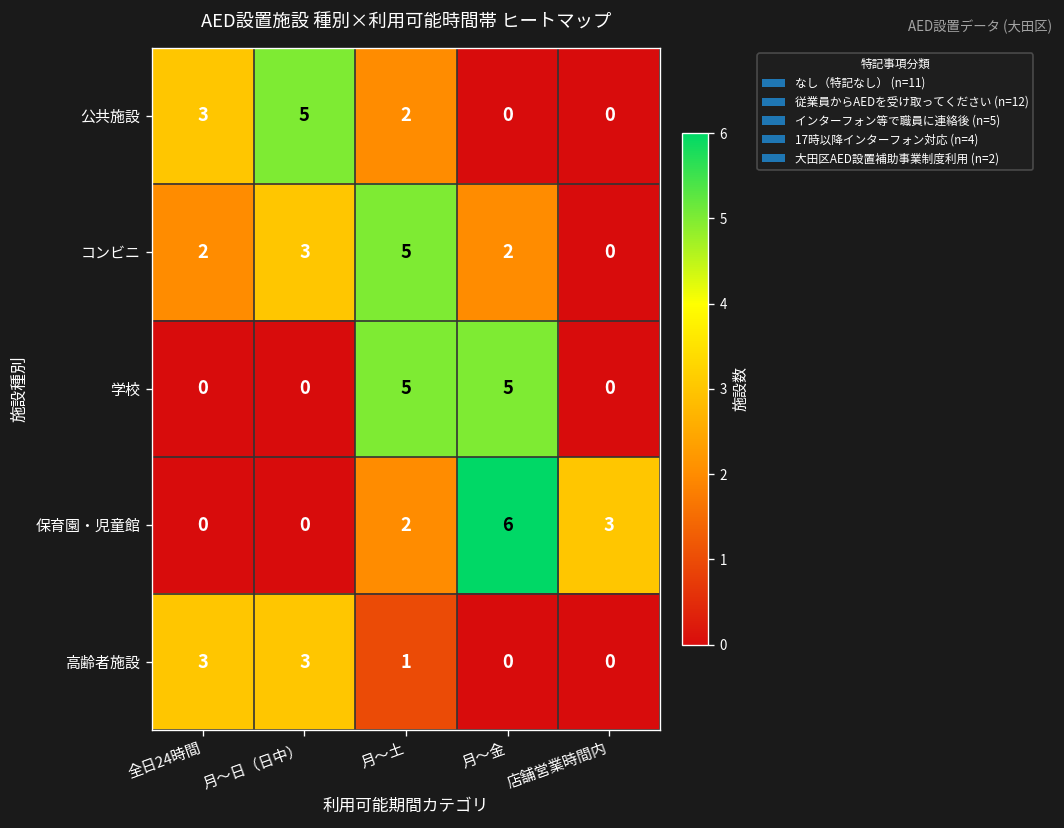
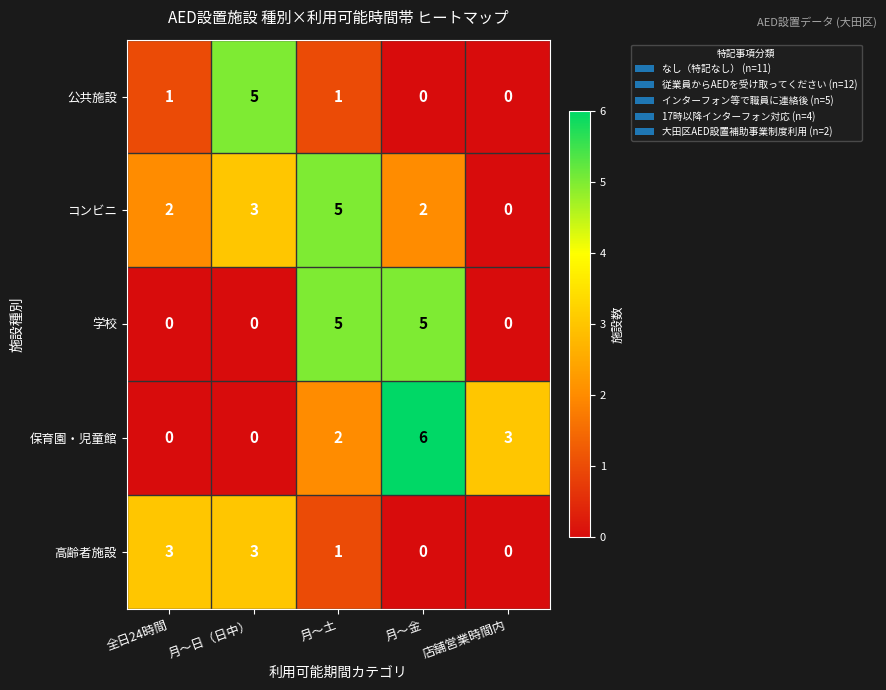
  {
    "公共施設": {
-     "全日24時間": 3,
+     "全日24時間": 1,
      "月〜日（日中）": 5,
-     "月〜土": 2,
+     "月〜土": 1,
      "月〜金": 0,
      "店舗営業時間内": 0
    },
    "コンビニ": {
      "全日24時間": 2,
      "月〜日（日中）": 3,
      "月〜土": 5,
      "月〜金": 2,
      "店舗営業時間内": 0
    },
    "学校": {
      "全日24時間": 0,
      "月〜日（日中）": 0,
      "月〜土": 5,
      "月〜金": 5,
      "店舗営業時間内": 0
    },
    "保育園・児童館": {
      "全日24時間": 0,
      "月〜日（日中）": 0,
      "月〜土": 2,
      "月〜金": 6,
      "店舗営業時間内": 3
    },
    "高齢者施設": {
      "全日24時間": 3,
      "月〜日（日中）": 3,
      "月〜土": 1,
      "月〜金": 0,
      "店舗営業時間内": 0
    }
  }
